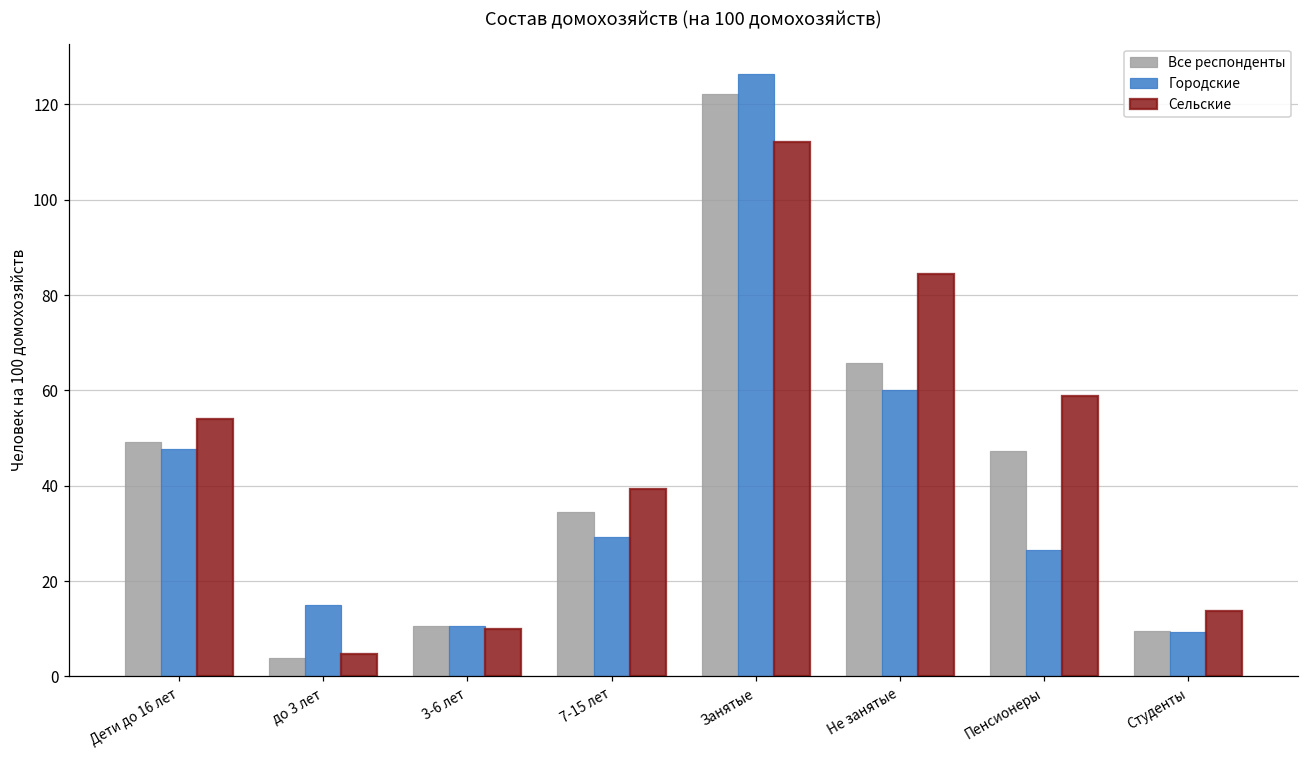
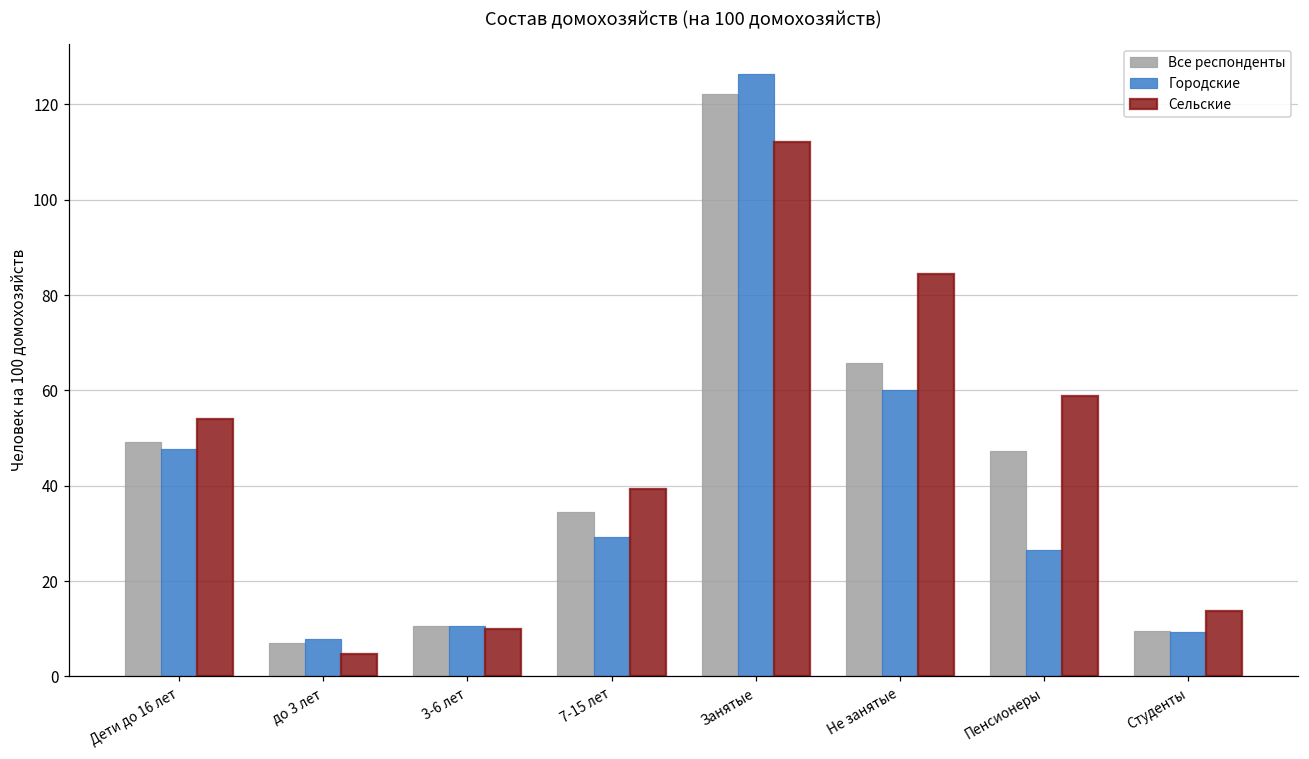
  {
    "Все респонденты": {
      "Дети до 16 лет": 49,
-     "до 3 лет": 4,
+     "до 3 лет": 7,
      "3-6 лет": 10,
      "7-15 лет": 35,
      "Занятые": 122,
      "Не занятые": 66,
      "Пенсионеры": 47,
      "Студенты": 10
    },
    "Городские": {
      "Дети до 16 лет": 48,
-     "до 3 лет": 15,
+     "до 3 лет": 8,
      "3-6 лет": 11,
      "7-15 лет": 29,
      "Занятые": 126,
      "Не занятые": 60,
      "Пенсионеры": 26,
      "Студенты": 9
    },
    "Сельские": {
      "Дети до 16 лет": 54,
      "до 3 лет": 5,
      "3-6 лет": 10,
      "7-15 лет": 39,
      "Занятые": 112,
      "Не занятые": 85,
      "Пенсионеры": 59,
      "Студенты": 14
    }
  }
